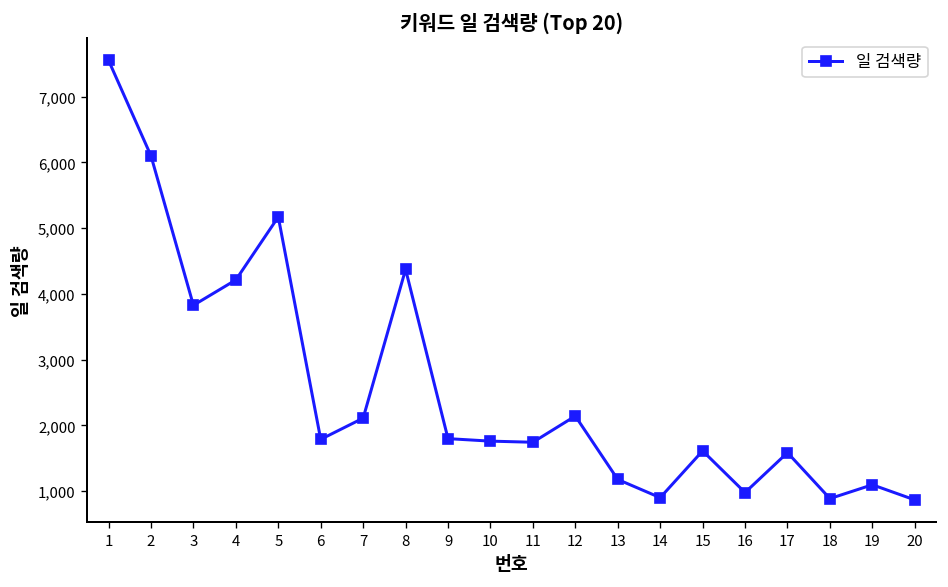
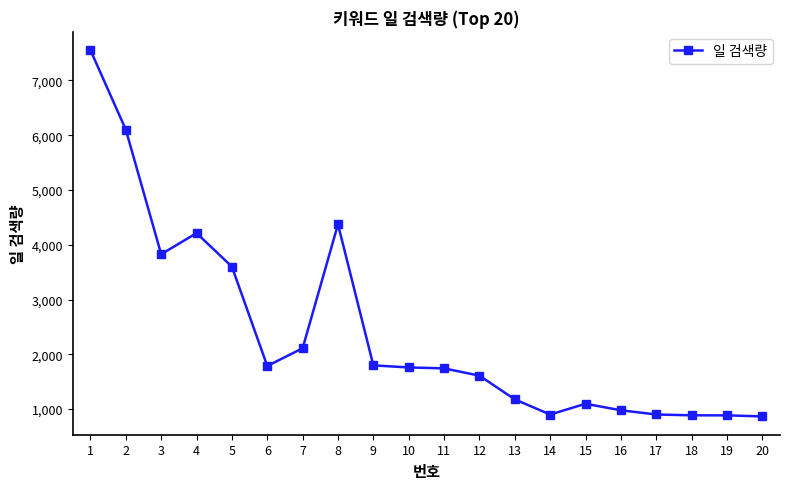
  {
    "1": "7,600",
    "2": "6,100",
    "3": "3,800",
    "4": "4,200",
-   "5": "5,200",
+   "5": "3,600",
    "6": "1,800",
    "7": "2,100",
    "8": "4,400",
    "9": "1,800",
    "10": "1,800",
    "11": "1,700",
-   "12": "2,100",
+   "12": "1,600",
    "13": "1,200",
    "14": "900",
-   "15": "1,600",
+   "15": "1,100",
    "16": "1,000",
-   "17": "1,600",
+   "17": "900",
    "18": "900",
-   "19": "1,100",
+   "19": "900",
    "20": "900"
  }
